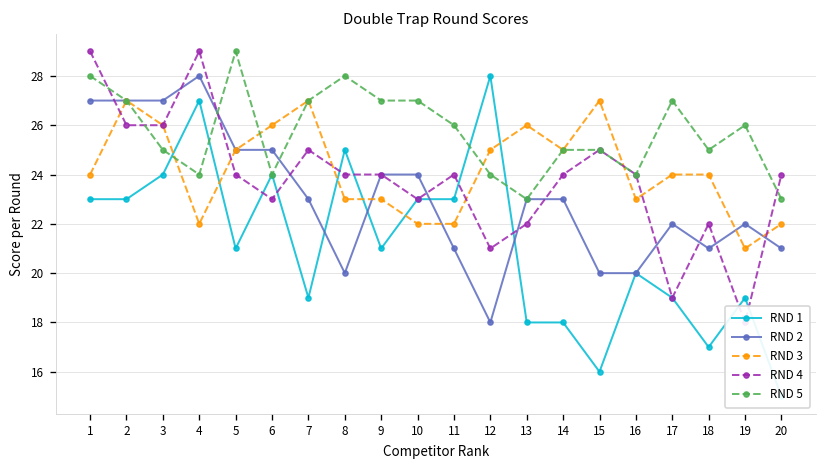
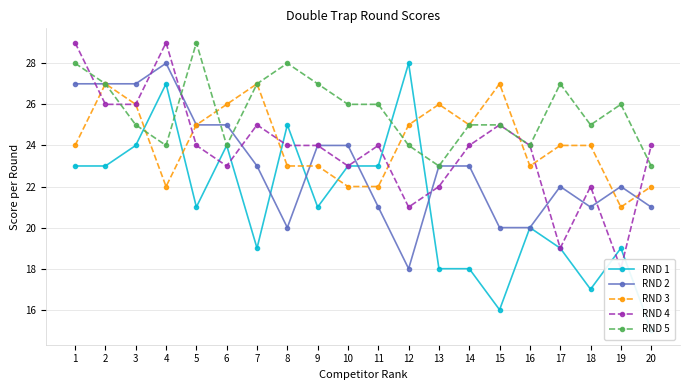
  {
    "RND 1": {
      "1": 23,
      "2": 23,
      "3": 24,
      "4": 27,
      "5": 21,
      "7": 19,
      "8": 25,
      "9": 21,
      "11": 23,
      "12": 28,
      "13": 18,
      "14": 18,
      "15": 16,
      "18": 17,
      "19": 19
    },
    "RND 2": {
      "1": 27,
      "3": 27,
      "4": 28,
      "6": 25,
      "7": 23,
      "8": 20,
      "10": 24,
      "11": 21,
      "12": 18,
      "14": 23,
      "15": 20,
      "17": 22,
      "18": 21,
      "19": 22,
      "20": 21
    },
    "RND 3": {
      "1": 24,
      "4": 22,
      "6": 26,
      "8": 23,
      "9": 23,
      "10": 22,
      "11": 22,
      "12": 25,
      "13": 26,
      "15": 27,
      "16": 23,
      "17": 24,
      "18": 24,
      "19": 21,
      "20": 22
    },
    "RND 4": {
      "1": 29,
      "2": 26,
      "4": 29,
      "5": 24,
      "6": 23,
      "7": 25,
      "8": 24,
      "11": 24,
      "12": 21,
      "13": 22,
      "14": 24,
      "18": 22,
      "20": 24
    },
    "RND 5": {
      "1": 28,
      "3": 25,
      "4": 24,
      "5": 29,
      "8": 28,
      "9": 27,
-     "10": 27,
+     "10": 26,
      "11": 26,
      "12": 24,
      "17": 27,
      "18": 25,
      "19": 26,
      "20": 23
    }
  }
